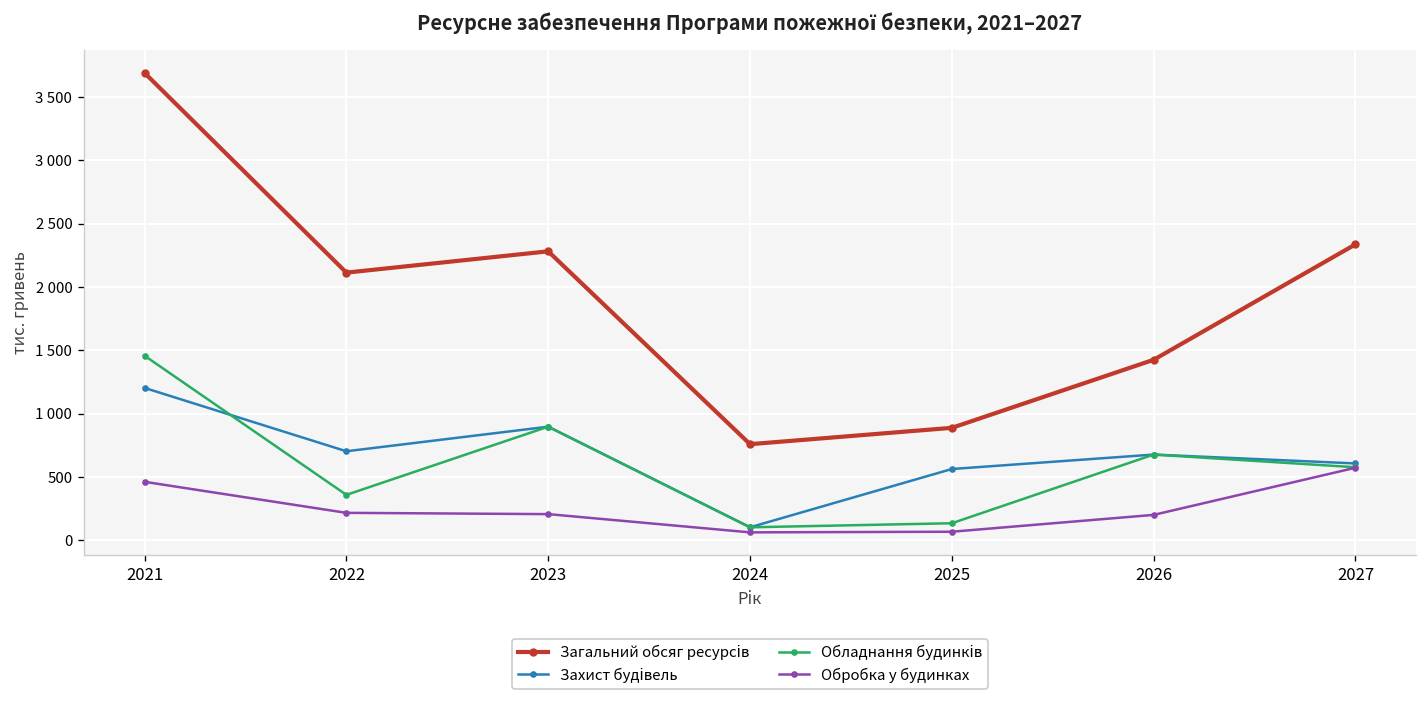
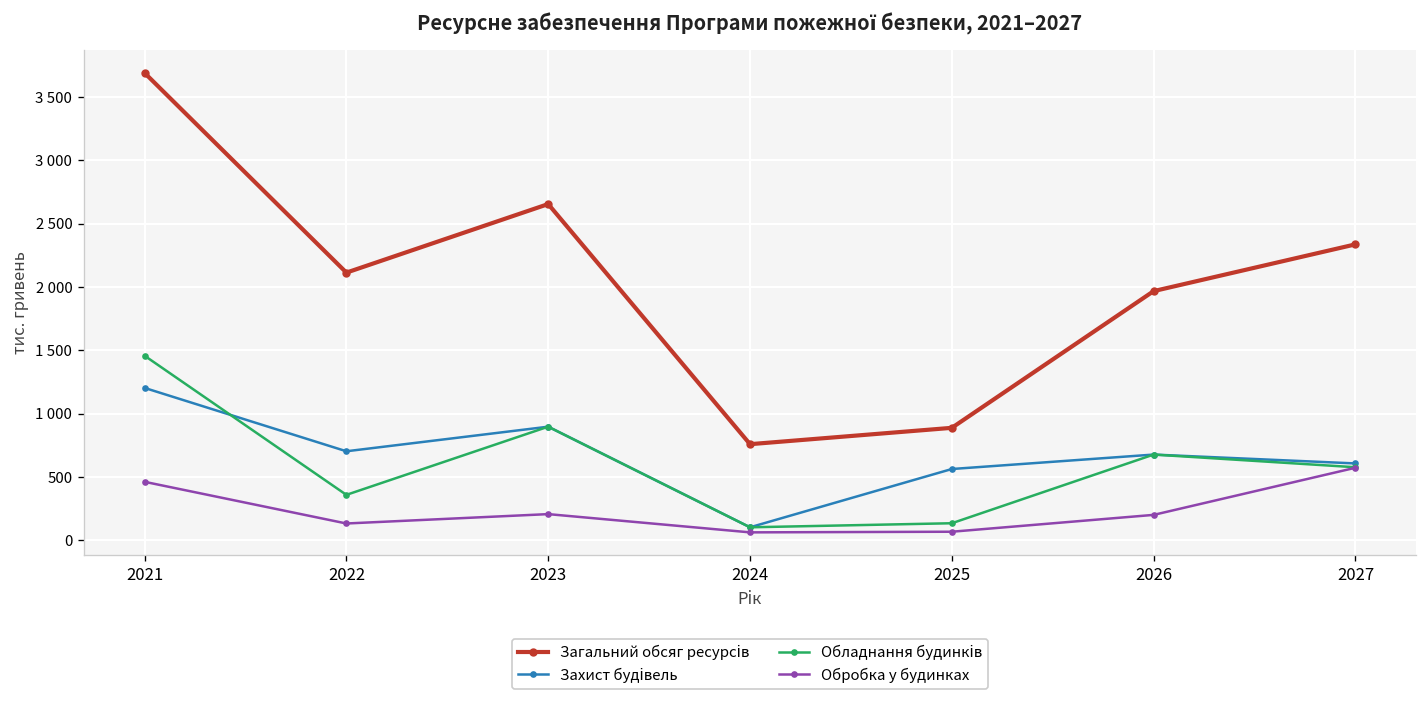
  {
    "Загальний обсяг ресурсів": {
      "2021": 3690,
      "2022": 2110,
-     "2023": 2280,
+     "2023": 2650,
      "2024": 760,
      "2025": 890,
-     "2026": 1430,
+     "2026": 1970,
      "2027": 2340
    },
    "Захист будівель": {
      "2021": 1200,
      "2022": 700,
      "2025": 560,
      "2027": 610
    },
    "Обладнання будинків": {
      "2021": 1460,
      "2022": 360,
      "2025": 140
    },
    "Обробка у будинках": {
      "2021": 460,
-     "2022": 220,
+     "2022": 130,
      "2023": 210,
      "2024": 60,
      "2025": 70,
      "2026": 200
    }
  }
